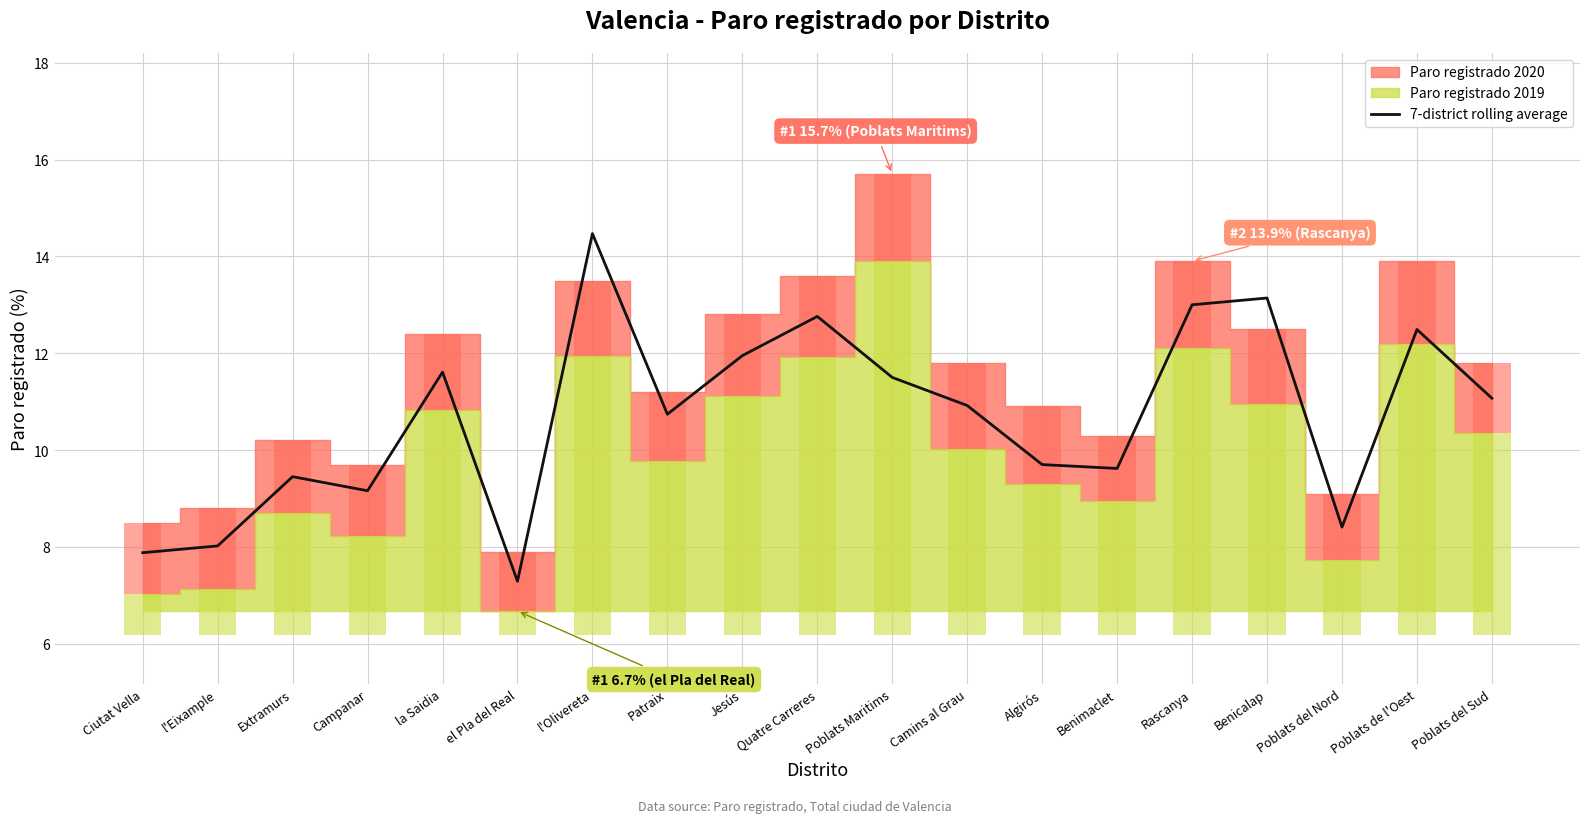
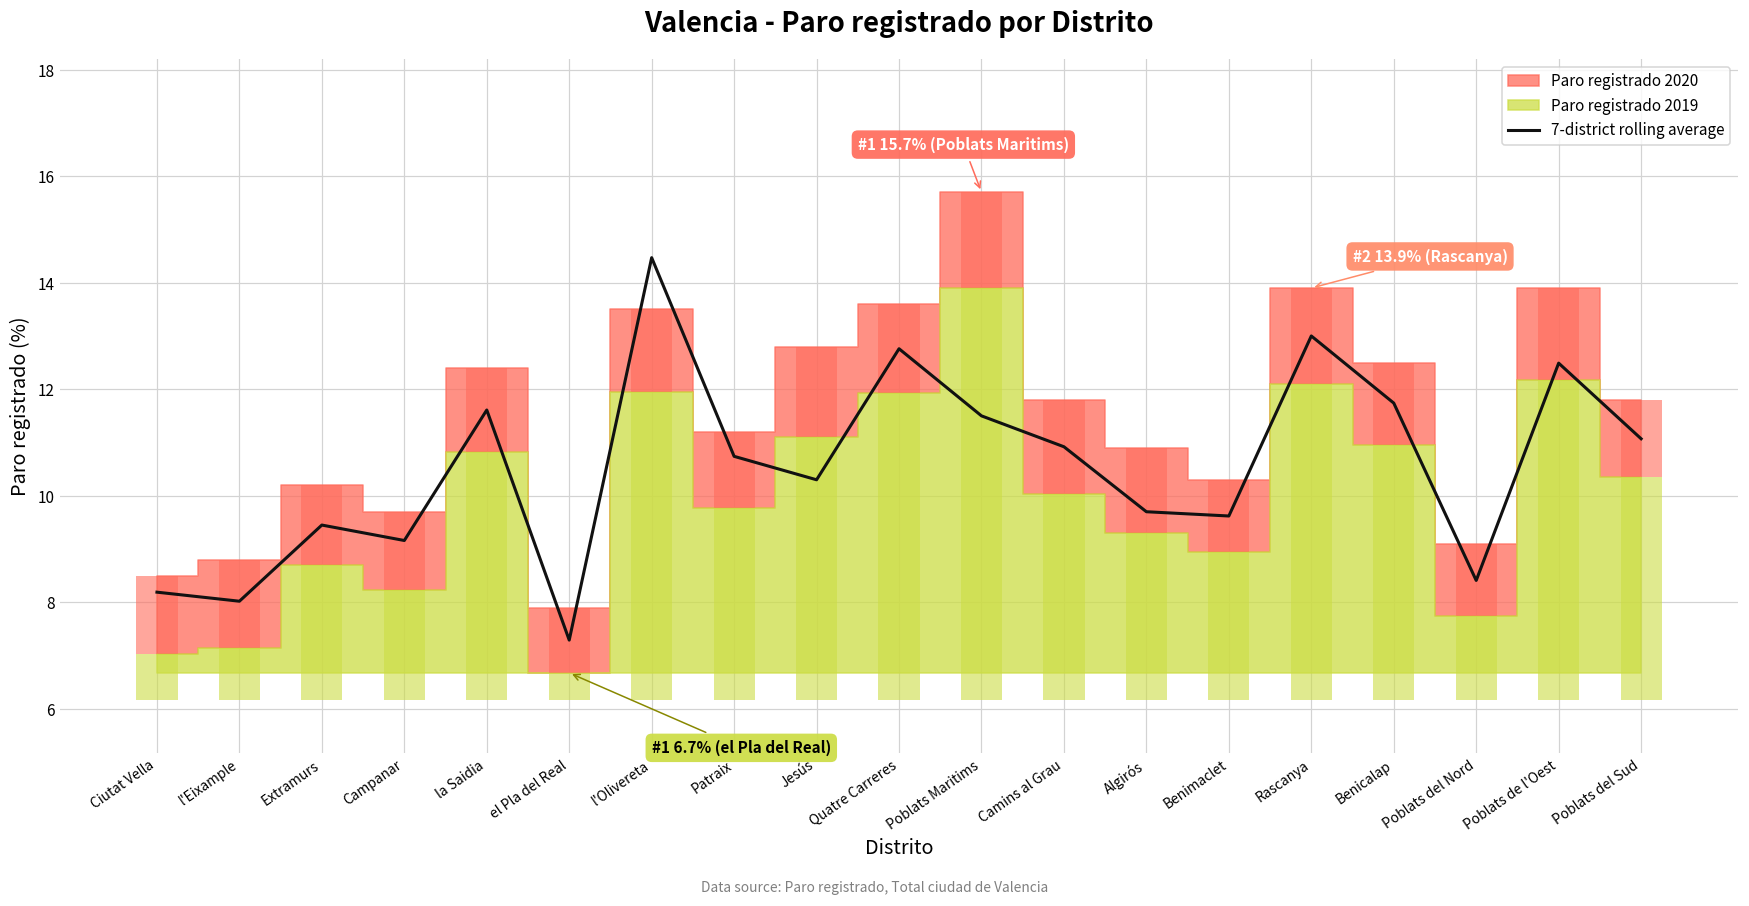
  {
    "7-district rolling average": {
-     "Ciutat Vella": 7.9,
+     "Ciutat Vella": 8.2,
      "l'Eixample": 8.0,
      "Extramurs": 9.5,
      "Campanar": 9.2,
      "la Saidia": 11.6,
      "el Pla del Real": 7.3,
      "l'Olivereta": 14.5,
      "Patraix": 10.7,
-     "Jesús": 12.0,
+     "Jesús": 10.3,
      "Quatre Carreres": 12.8,
      "Poblats Maritims": 11.5,
      "Camins al Grau": 10.9,
      "Algirós": 9.7,
      "Benimaclet": 9.6,
      "Rascanya": 13.0,
-     "Benicalap": 13.1,
+     "Benicalap": 11.7,
      "Poblats del Nord": 8.4,
      "Poblats de l'Oest": 12.5,
      "Poblats del Sud": 11.1
    }
  }
